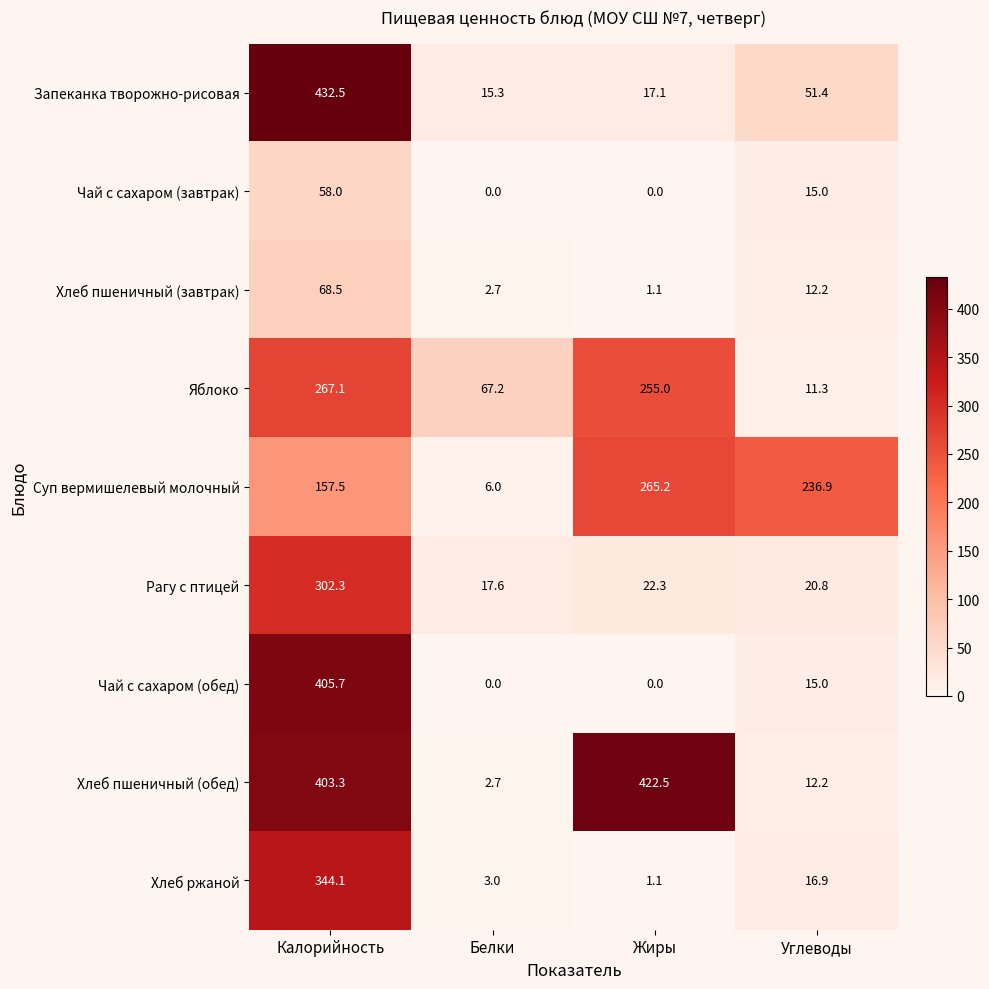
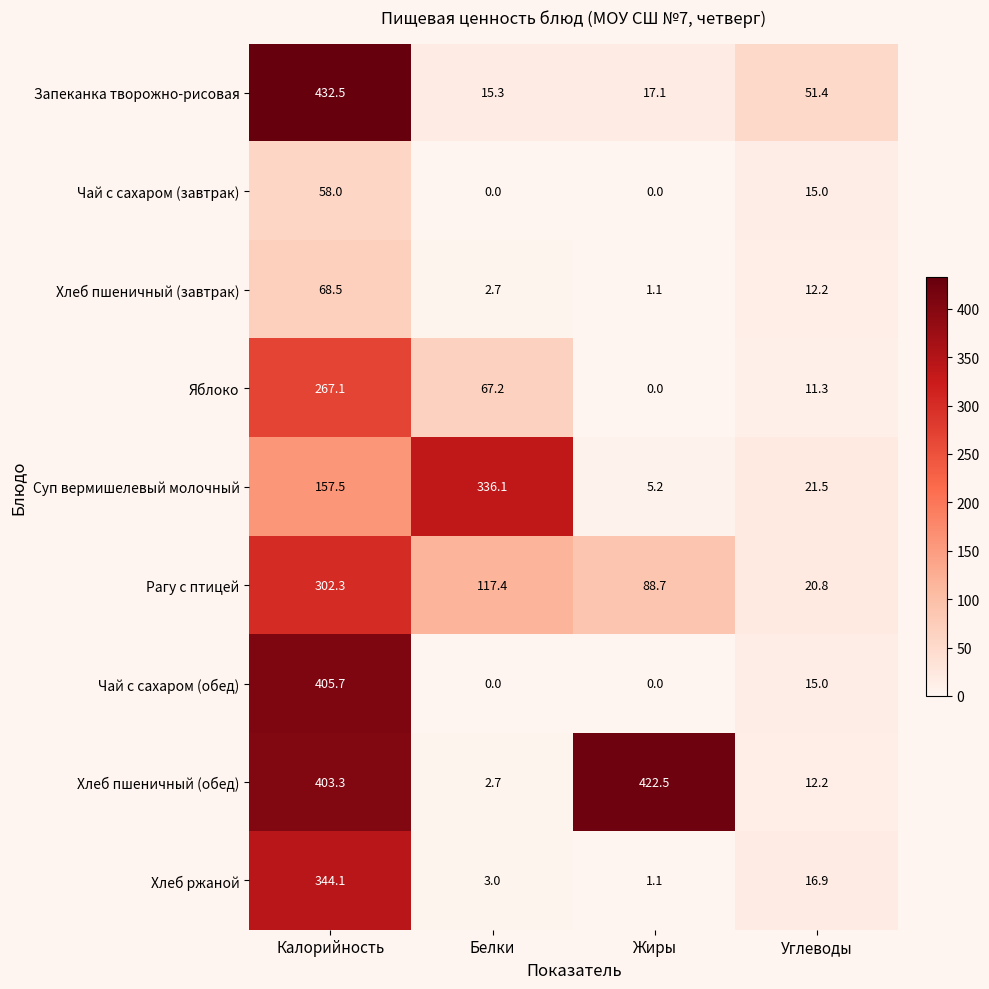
  {
    "Запеканка творожно-рисовая": {
      "Калорийность": 432.5,
      "Белки": 15.3,
      "Жиры": 17.1,
      "Углеводы": 51.4
    },
    "Чай с сахаром (завтрак)": {
      "Калорийность": 58.0,
      "Белки": 0.0,
      "Жиры": 0.0,
      "Углеводы": 15.0
    },
    "Хлеб пшеничный (завтрак)": {
      "Калорийность": 68.5,
      "Белки": 2.7,
      "Жиры": 1.1,
      "Углеводы": 12.2
    },
    "Яблоко": {
      "Калорийность": 267.1,
      "Белки": 67.2,
-     "Жиры": 255.0,
+     "Жиры": 0.0,
      "Углеводы": 11.3
    },
    "Суп вермишелевый молочный": {
      "Калорийность": 157.5,
-     "Белки": 6.0,
-     "Жиры": 265.2,
-     "Углеводы": 236.9
+     "Белки": 336.1,
+     "Жиры": 5.2,
+     "Углеводы": 21.5
    },
    "Рагу с птицей": {
      "Калорийность": 302.3,
-     "Белки": 17.6,
-     "Жиры": 22.3,
+     "Белки": 117.4,
+     "Жиры": 88.7,
      "Углеводы": 20.8
    },
    "Чай с сахаром (обед)": {
      "Калорийность": 405.7,
      "Белки": 0.0,
      "Жиры": 0.0,
      "Углеводы": 15.0
    },
    "Хлеб пшеничный (обед)": {
      "Калорийность": 403.3,
      "Белки": 2.7,
      "Жиры": 422.5,
      "Углеводы": 12.2
    },
    "Хлеб ржаной": {
      "Калорийность": 344.1,
      "Белки": 3.0,
      "Жиры": 1.1,
      "Углеводы": 16.9
    }
  }
